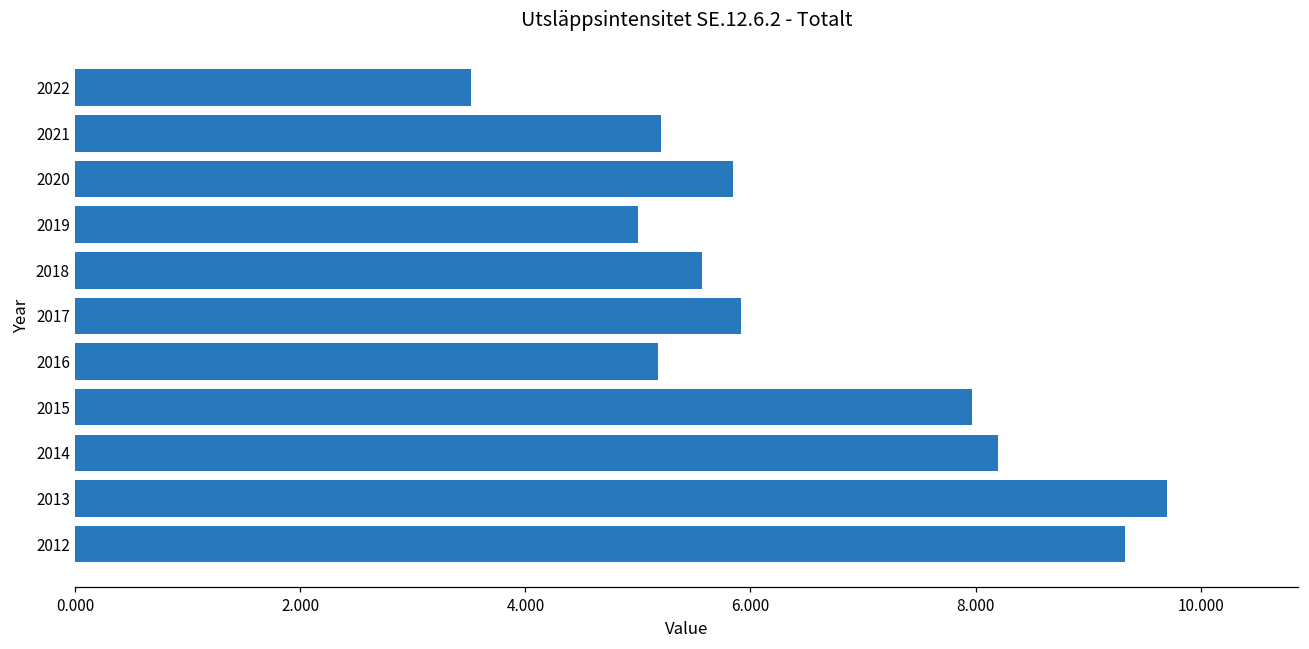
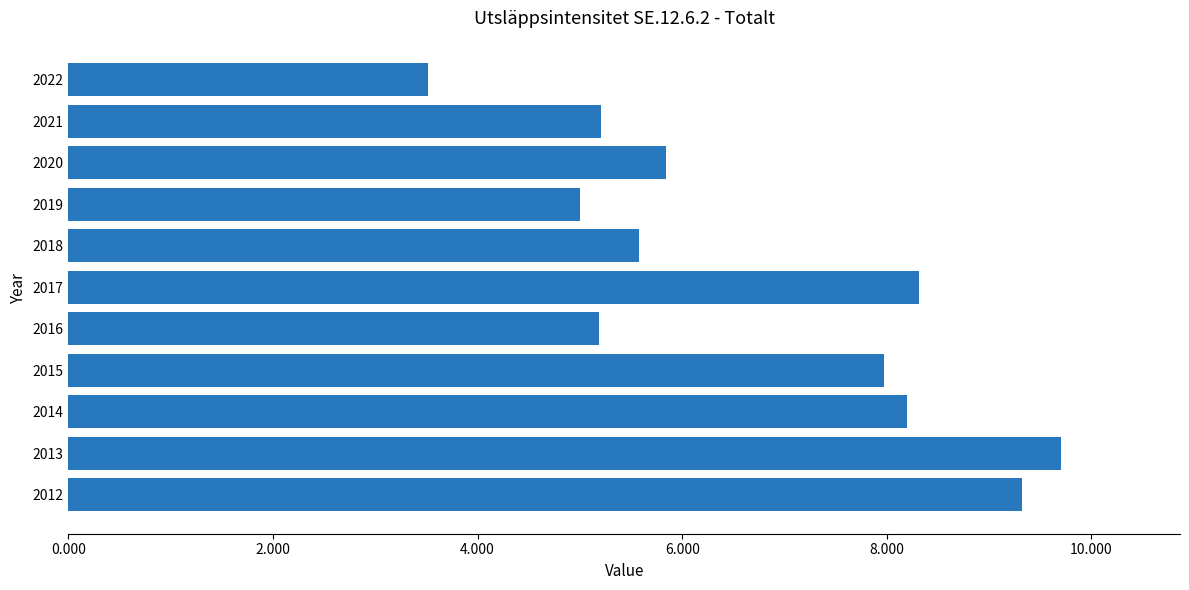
  {
    "2022": 3.52,
    "2021": 5.21,
    "2020": 5.84,
    "2019": 5.00,
    "2018": 5.57,
-   "2017": 5.92,
+   "2017": 8.31,
    "2016": 5.18,
    "2015": 7.97,
    "2014": 8.20,
    "2013": 9.70,
    "2012": 9.32
  }
